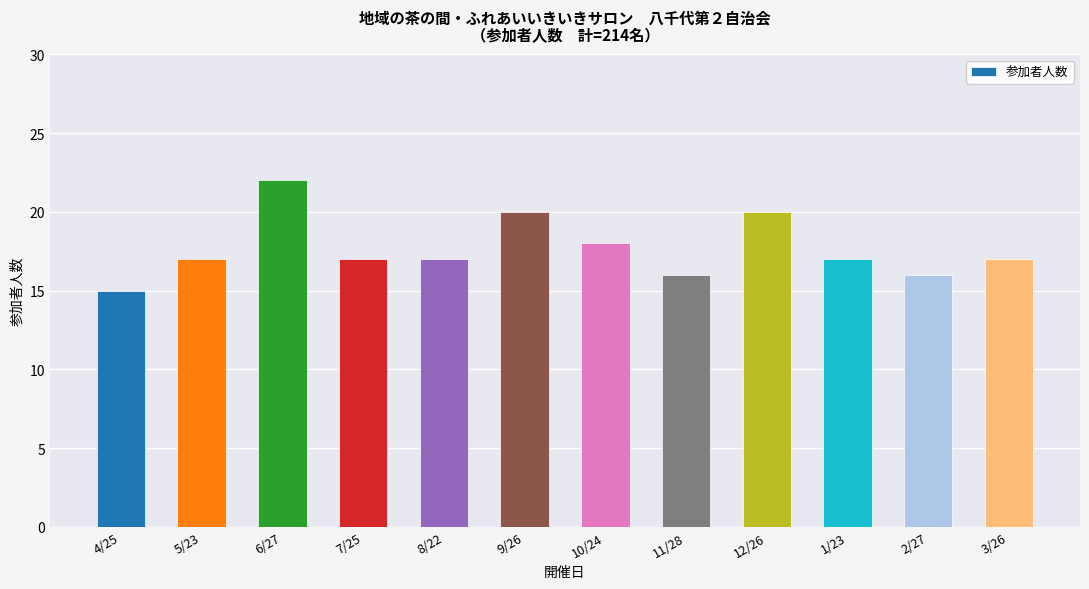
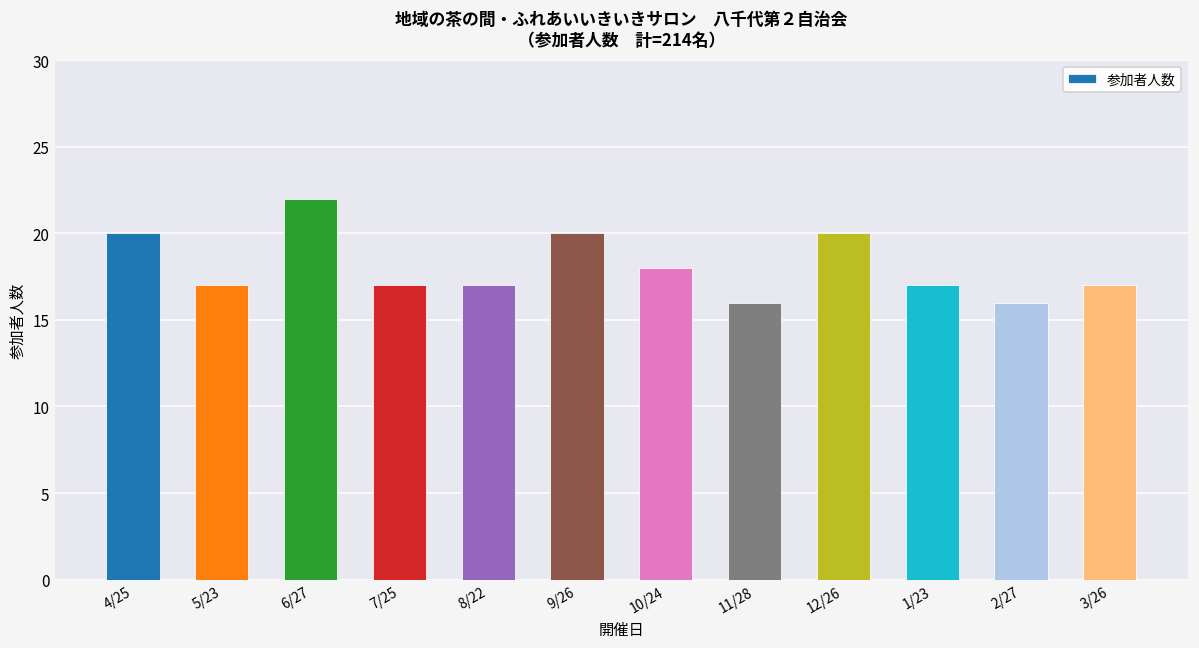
  {
-   "4/25": 15,
+   "4/25": 20,
    "5/23": 17,
    "6/27": 22,
    "7/25": 17,
    "8/22": 17,
    "9/26": 20,
    "10/24": 18,
    "11/28": 16,
    "12/26": 20,
    "1/23": 17,
    "2/27": 16,
    "3/26": 17
  }
